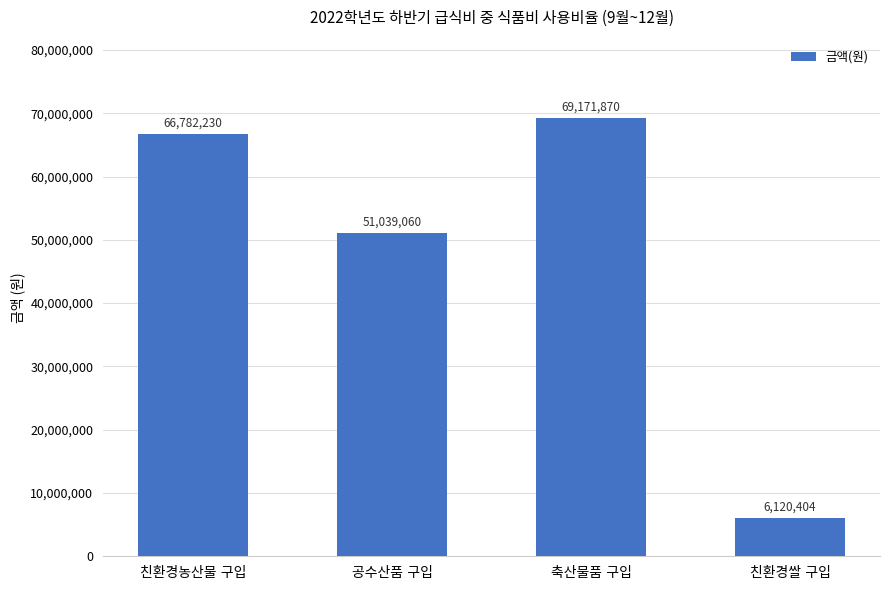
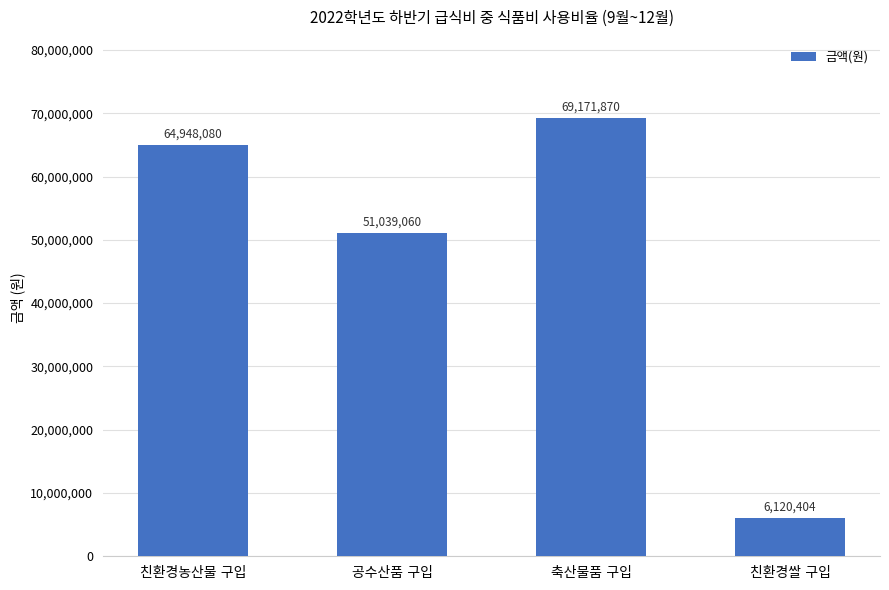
  {
-   "친환경농산물 구입": "66,782,230",
+   "친환경농산물 구입": "64,948,080",
    "공수산품 구입": "51,039,060",
    "축산물품 구입": "69,171,870",
    "친환경쌀 구입": "6,120,404"
  }
